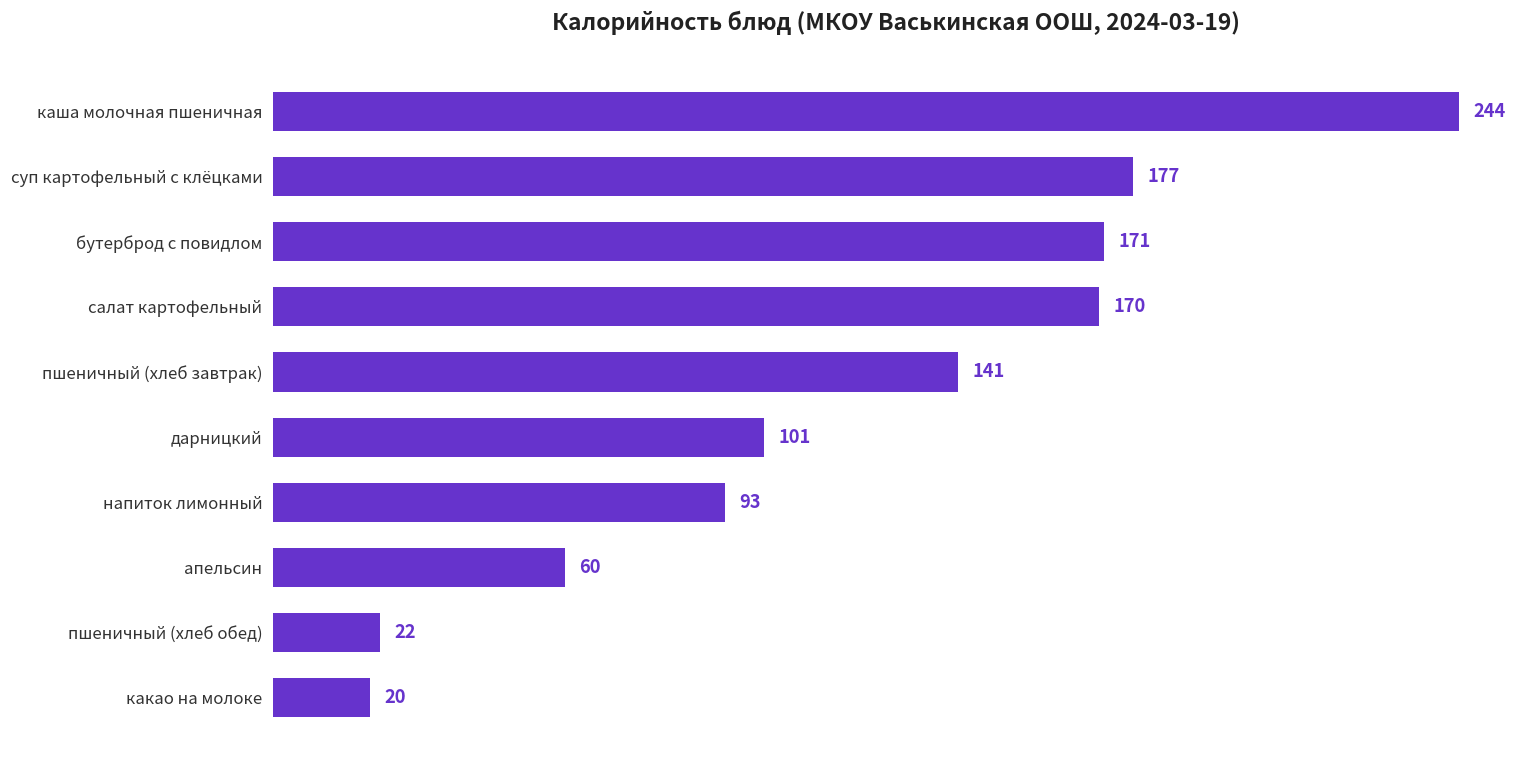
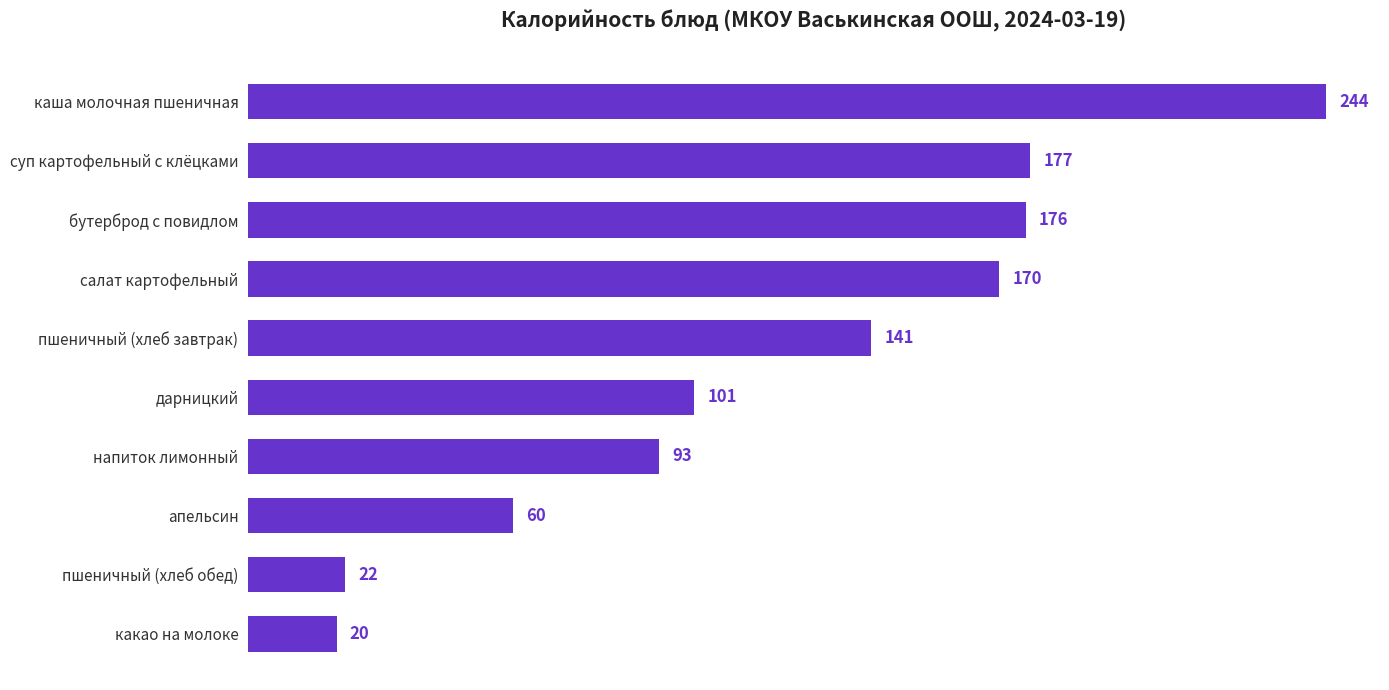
  {
    "каша молочная пшеничная": 244,
    "суп картофельный с клёцками": 177,
-   "бутерброд с повидлом": 171,
+   "бутерброд с повидлом": 176,
    "салат картофельный": 170,
    "пшеничный (хлеб завтрак)": 141,
    "дарницкий": 101,
    "напиток лимонный": 93,
    "апельсин": 60,
    "пшеничный (хлеб обед)": 22,
    "какао на молоке": 20
  }
